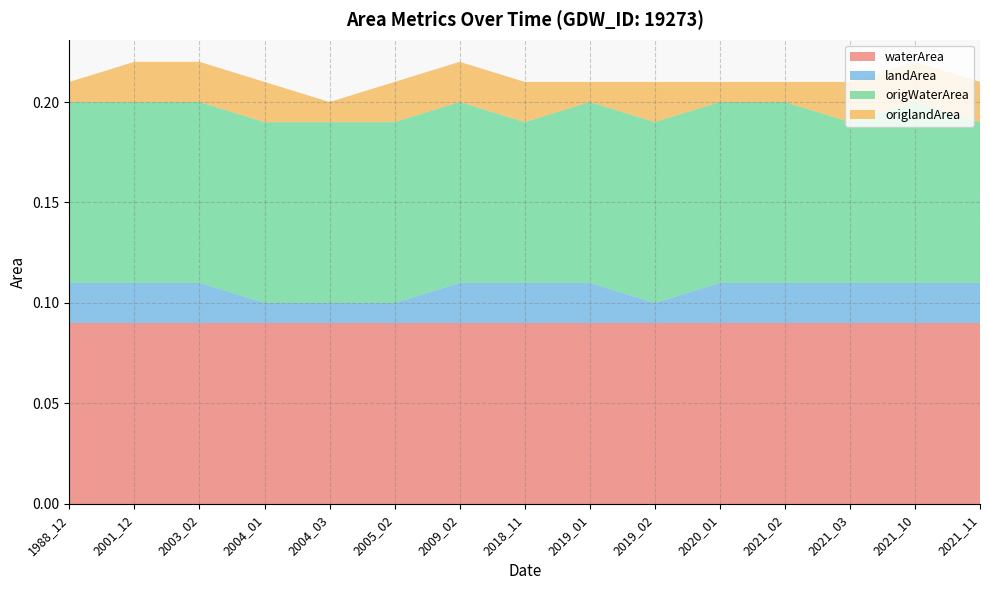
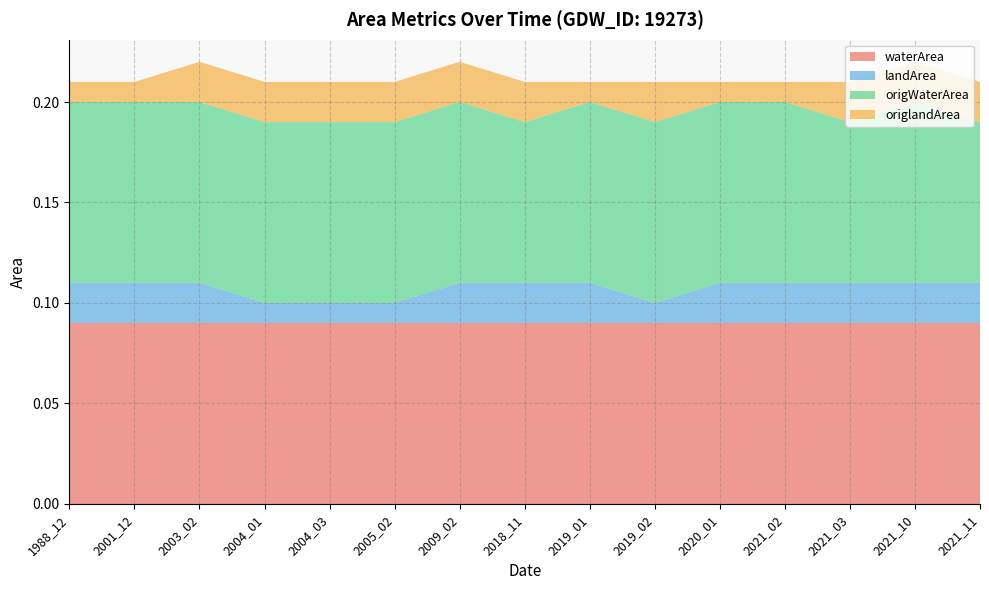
  {
    "waterArea": {
      "1988_12": 0.09,
      "2001_12": 0.09,
      "2003_02": 0.09,
      "2004_01": 0.09,
      "2004_03": 0.09,
      "2005_02": 0.09,
      "2009_02": 0.09,
      "2018_11": 0.09,
      "2019_01": 0.09,
      "2019_02": 0.09,
      "2020_01": 0.09,
      "2021_02": 0.09,
      "2021_03": 0.09,
      "2021_10": 0.09,
      "2021_11": 0.09
    },
    "landArea": {
      "1988_12": 0.02,
      "2001_12": 0.02,
      "2003_02": 0.02,
      "2004_01": 0.01,
      "2004_03": 0.01,
      "2005_02": 0.01,
      "2009_02": 0.02,
      "2018_11": 0.02,
      "2019_01": 0.02,
      "2019_02": 0.01,
      "2020_01": 0.02,
      "2021_02": 0.02,
      "2021_03": 0.02,
      "2021_10": 0.02,
      "2021_11": 0.02
    },
    "origWaterArea": {
      "1988_12": 0.09,
      "2001_12": 0.09,
      "2003_02": 0.09,
      "2004_01": 0.09,
      "2004_03": 0.09,
      "2005_02": 0.09,
      "2009_02": 0.09,
      "2018_11": 0.08,
      "2019_01": 0.09,
      "2019_02": 0.09,
      "2020_01": 0.09,
      "2021_02": 0.09,
      "2021_11": 0.08
    },
    "origlandArea": {
      "1988_12": 0.01,
-     "2001_12": 0.02,
+     "2001_12": 0.01,
      "2003_02": 0.02,
      "2004_01": 0.02,
-     "2004_03": 0.01,
+     "2004_03": 0.02,
      "2005_02": 0.02,
      "2009_02": 0.02,
      "2018_11": 0.02,
      "2019_01": 0.01,
      "2019_02": 0.02,
      "2020_01": 0.01,
      "2021_02": 0.01,
      "2021_11": 0.02
    }
  }
